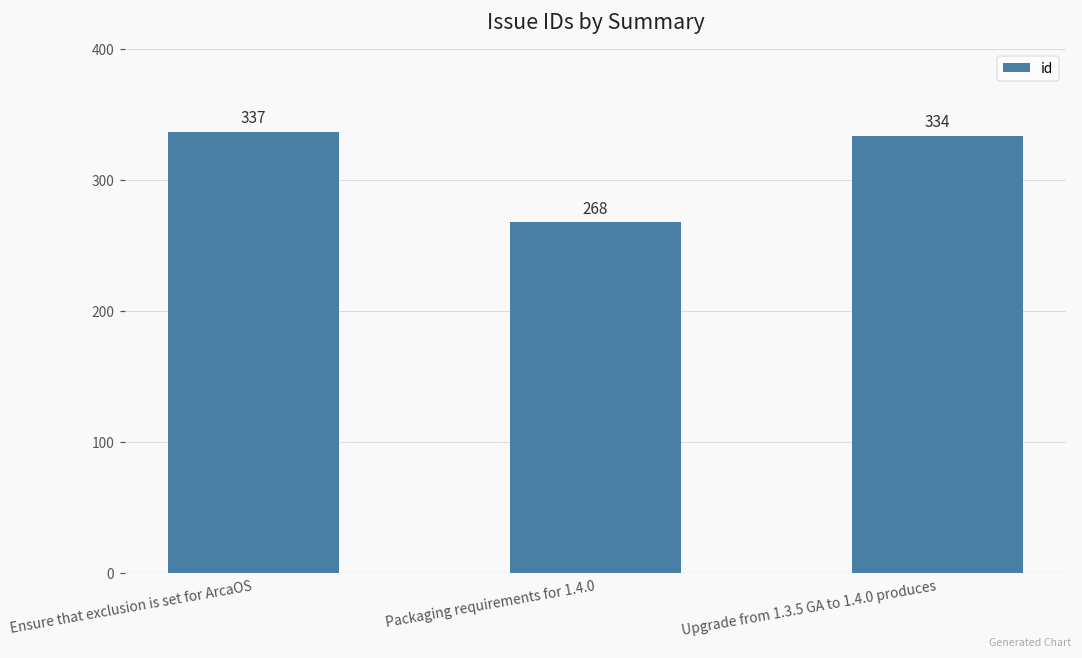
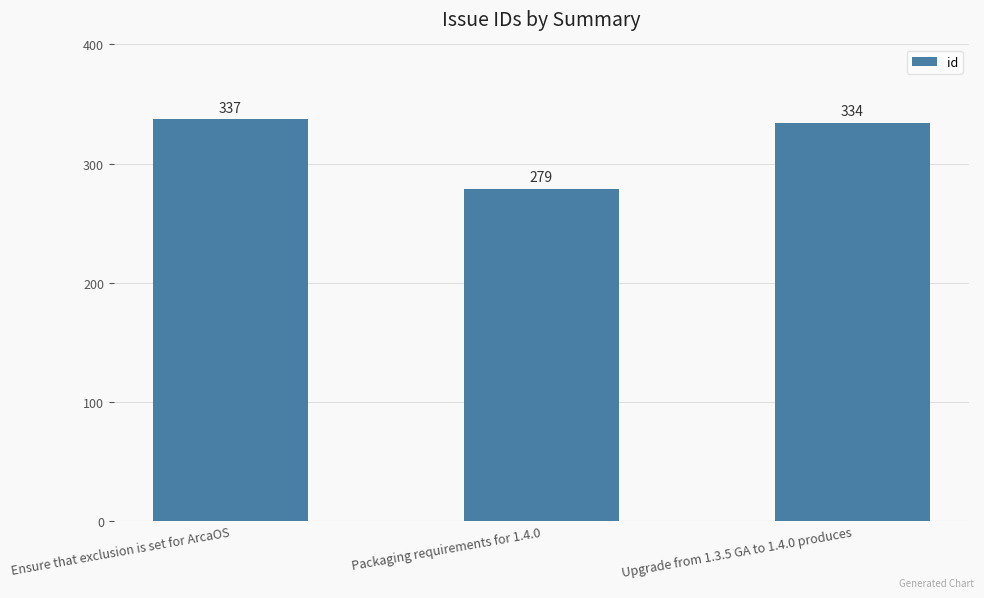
  {
    "Ensure that exclusion is set for ArcaOS": 337,
-   "Packaging requirements for 1.4.0": 268,
+   "Packaging requirements for 1.4.0": 279,
    "Upgrade from 1.3.5 GA to 1.4.0 produces": 334
  }
